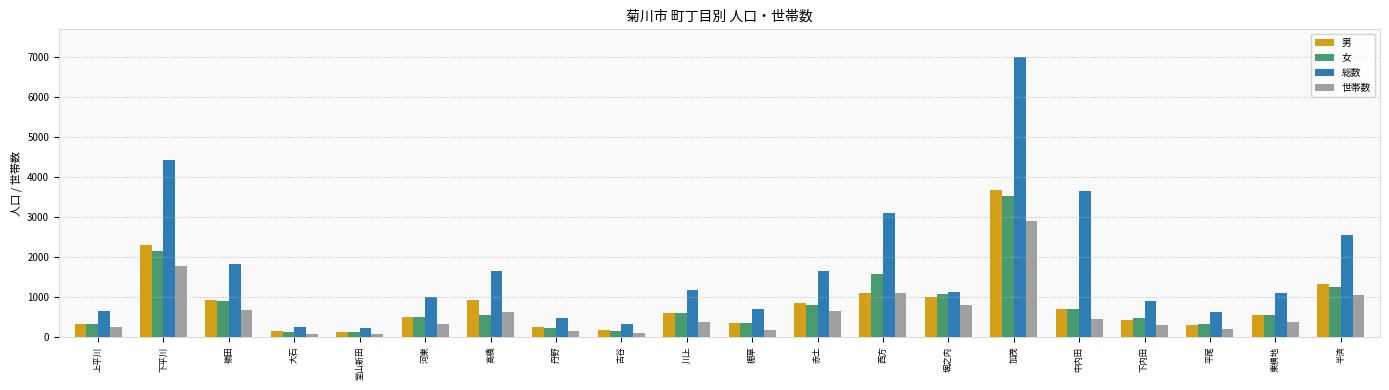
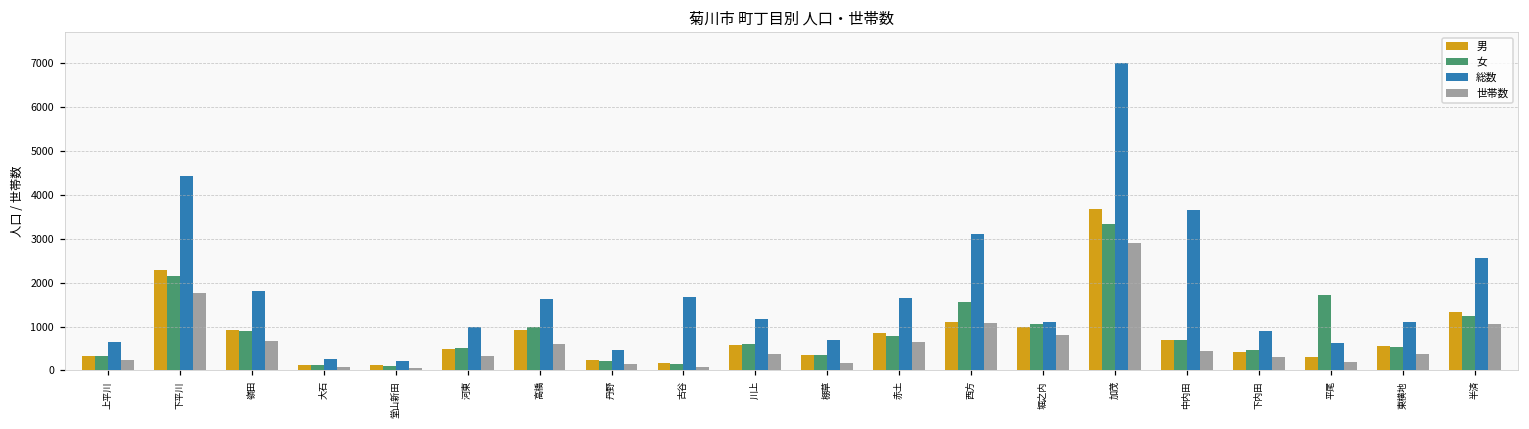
  {
    "男": {
      "上平川": 300,
      "下平川": 2300,
      "嶺田": 900,
      "大石": 100,
      "堂山新田": 100,
      "河東": 500,
      "高橋": 900,
      "丹野": 200,
      "古谷": 200,
      "川上": 600,
      "棚草": 400,
      "赤土": 900,
      "西方": 1100,
      "堀之内": 1000,
      "加茂": 3700,
      "中内田": 700,
      "下内田": 400,
      "平尾": 300,
      "東横地": 600,
      "半済": 1300
    },
    "女": {
      "上平川": 300,
      "下平川": 2100,
      "嶺田": 900,
      "大石": 100,
      "堂山新田": 100,
      "河東": 500,
-     "高橋": 500,
+     "高橋": 1000,
      "丹野": 200,
      "古谷": 100,
      "川上": 600,
      "棚草": 300,
      "赤土": 800,
      "西方": 1600,
      "堀之内": 1100,
-     "加茂": 3500,
+     "加茂": 3300,
      "中内田": 700,
      "下内田": 500,
-     "平尾": 300,
+     "平尾": 1700,
      "東横地": 500,
      "半済": 1200
    },
    "総数": {
      "上平川": 600,
      "下平川": 4400,
      "嶺田": 1800,
      "大石": 300,
      "堂山新田": 200,
      "河東": 1000,
      "高橋": 1600,
      "丹野": 500,
-     "古谷": 300,
+     "古谷": 1700,
      "川上": 1200,
      "棚草": 700,
      "赤土": 1600,
      "西方": 3100,
      "堀之内": 1100,
      "加茂": 7000,
      "中内田": 3600,
      "下内田": 900,
      "平尾": 600,
      "東横地": 1100,
      "半済": 2600
    },
    "世帯数": {
      "上平川": 200,
      "下平川": 1800,
      "嶺田": 700,
      "大石": 100,
      "堂山新田": 100,
      "河東": 300,
      "高橋": 600,
      "丹野": 100,
      "古谷": 100,
      "川上": 400,
      "棚草": 200,
      "赤土": 700,
      "西方": 1100,
      "堀之内": 800,
      "加茂": 2900,
      "中内田": 400,
      "下内田": 300,
      "平尾": 200,
      "東横地": 400,
      "半済": 1000
    }
  }
